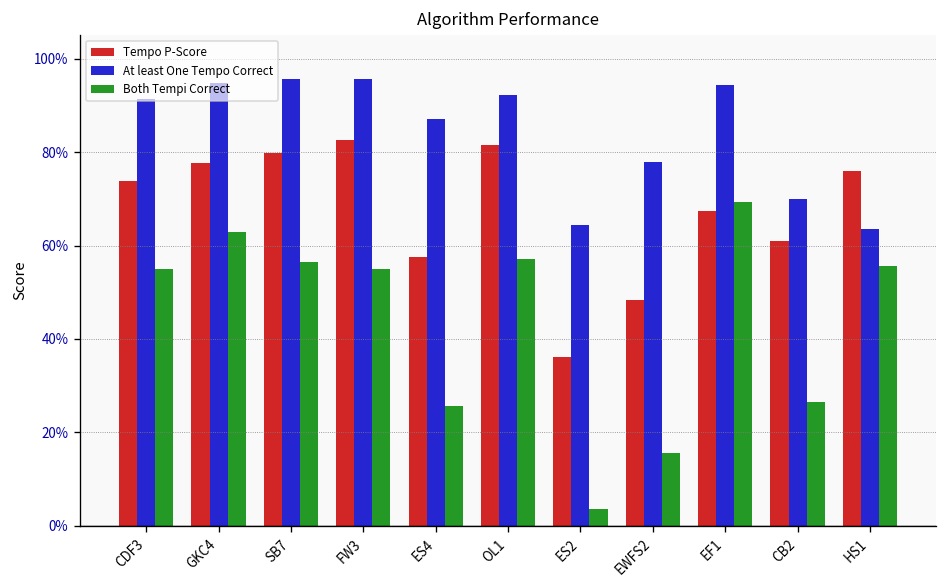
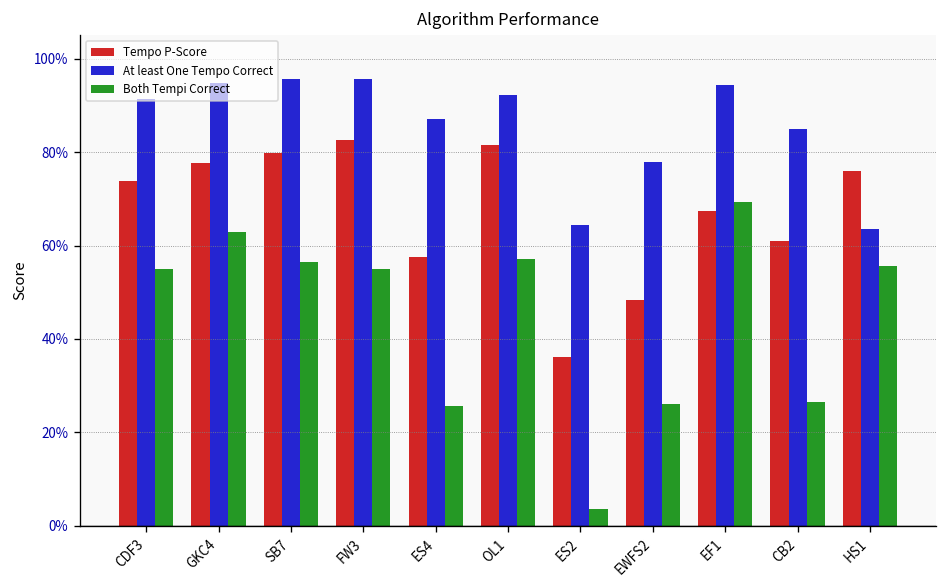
  {
    "Tempo P-Score": {
      "CDF3": "74%",
      "GKC4": "78%",
      "SB7": "80%",
      "FW3": "83%",
      "ES4": "58%",
      "OL1": "82%",
      "ES2": "36%",
      "EWFS2": "48%",
      "EF1": "67%",
      "CB2": "61%",
      "HS1": "76%"
    },
    "At least One Tempo Correct": {
      "CDF3": "91%",
      "SB7": "96%",
      "FW3": "96%",
      "ES4": "87%",
      "OL1": "92%",
      "ES2": "64%",
      "EWFS2": "78%",
      "EF1": "94%",
-     "CB2": "70%",
+     "CB2": "85%",
      "HS1": "64%"
    },
    "Both Tempi Correct": {
      "CDF3": "55%",
      "GKC4": "63%",
      "SB7": "56%",
      "FW3": "55%",
      "ES4": "26%",
      "OL1": "57%",
      "ES2": "4%",
-     "EWFS2": "16%",
+     "EWFS2": "26%",
      "EF1": "69%",
      "CB2": "26%",
      "HS1": "56%"
    }
  }
